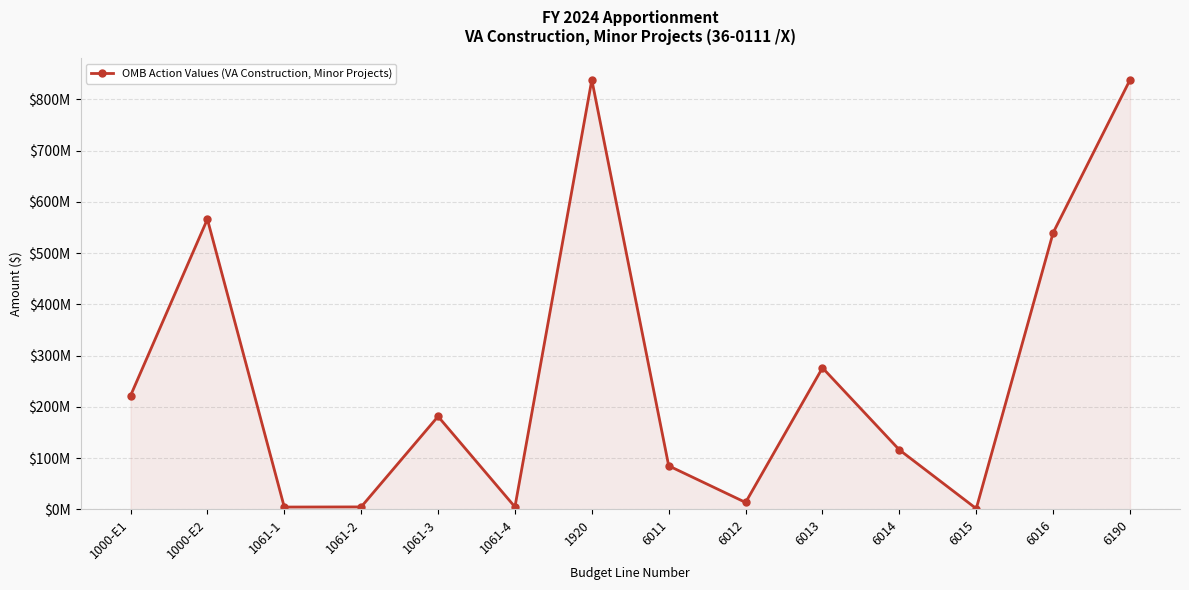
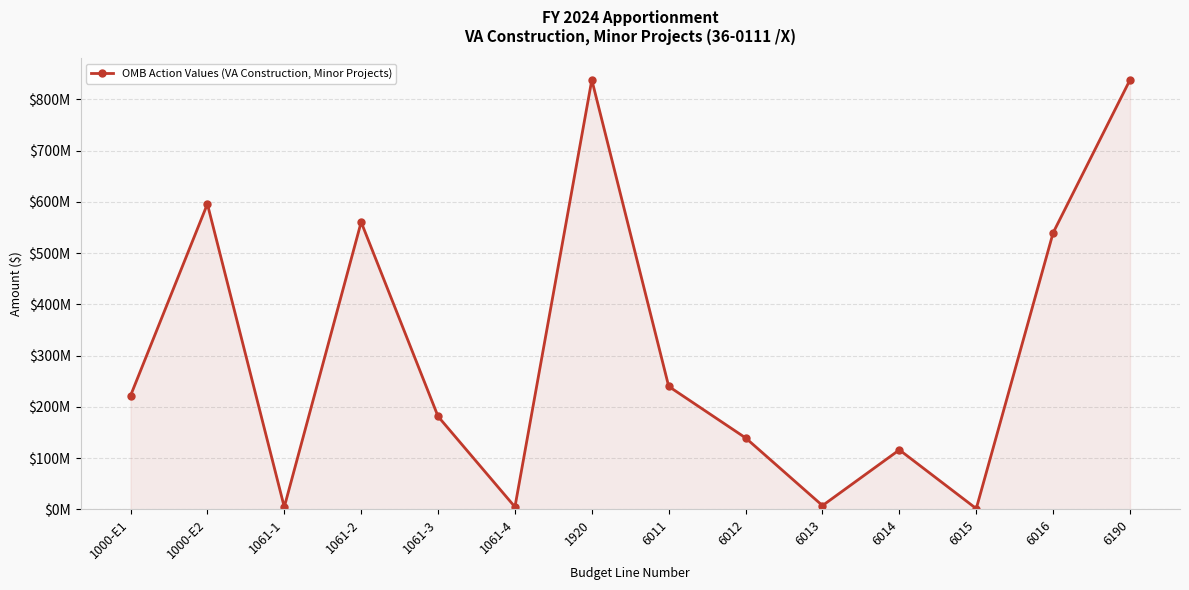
  {
    "1000-E1": "$220000000",
-   "1000-E2": "$570000000",
+   "1000-E2": "$600000000",
    "1061-1": "$0",
-   "1061-2": "$10000000",
+   "1061-2": "$560000000",
    "1061-3": "$180000000",
    "1061-4": "$10000000",
    "1920": "$840000000",
-   "6011": "$90000000",
-   "6012": "$10000000",
-   "6013": "$280000000",
+   "6011": "$240000000",
+   "6012": "$140000000",
+   "6013": "$10000000",
    "6014": "$120000000",
    "6015": "$0",
    "6016": "$540000000",
    "6190": "$840000000"
  }
